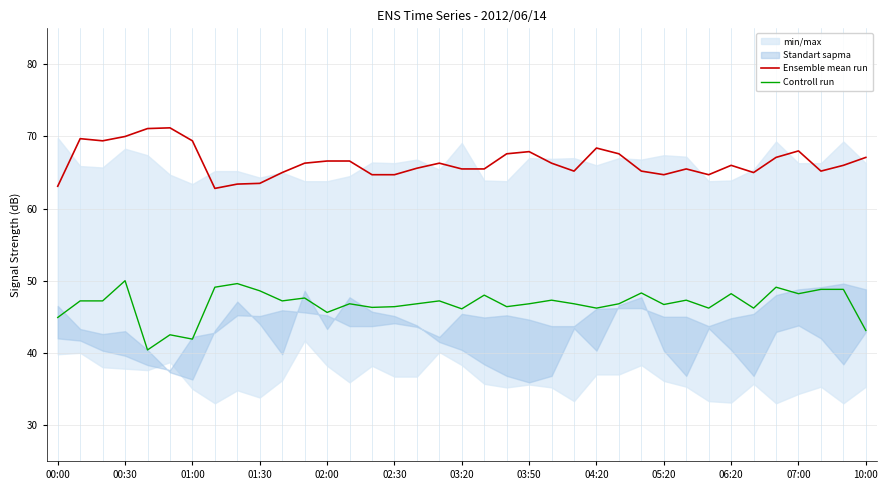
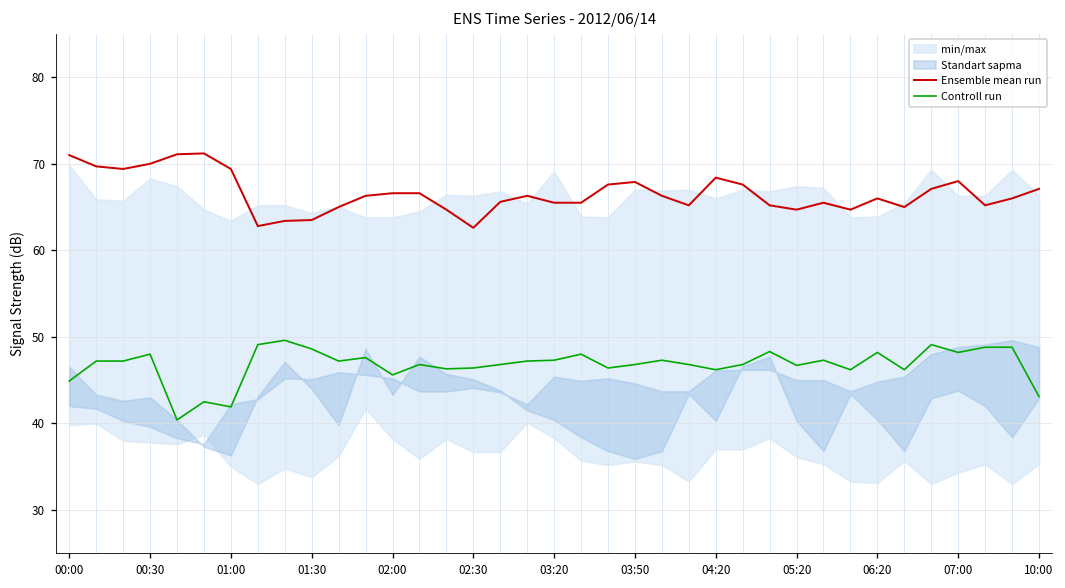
  {
    "Ensemble mean run": {
-     "00:00": 63,
+     "00:00": 71,
      "00:30": 70,
      "01:00": 69,
      "01:30": 64,
      "02:00": 67,
-     "02:30": 65,
+     "02:30": 63,
      "03:20": 66,
      "03:50": 68,
      "04:20": 68,
      "05:20": 65,
      "06:20": 66,
      "07:00": 68,
      "10:00": 67
    },
    "Controll run": {
      "00:00": 45,
-     "00:30": 50,
+     "00:30": 48,
      "01:30": 49,
      "02:00": 46,
      "02:30": 46,
-     "03:20": 46,
+     "03:20": 47,
      "03:50": 47,
      "05:20": 47,
      "06:20": 48,
      "07:00": 48,
      "10:00": 43
    }
  }
